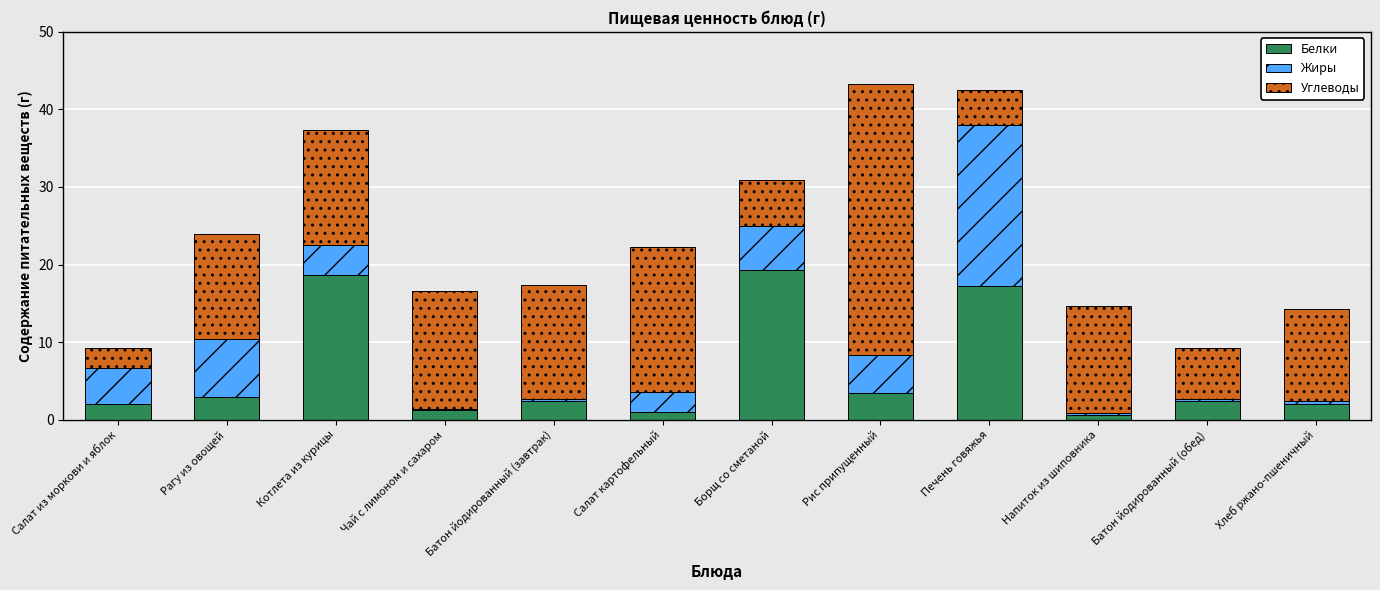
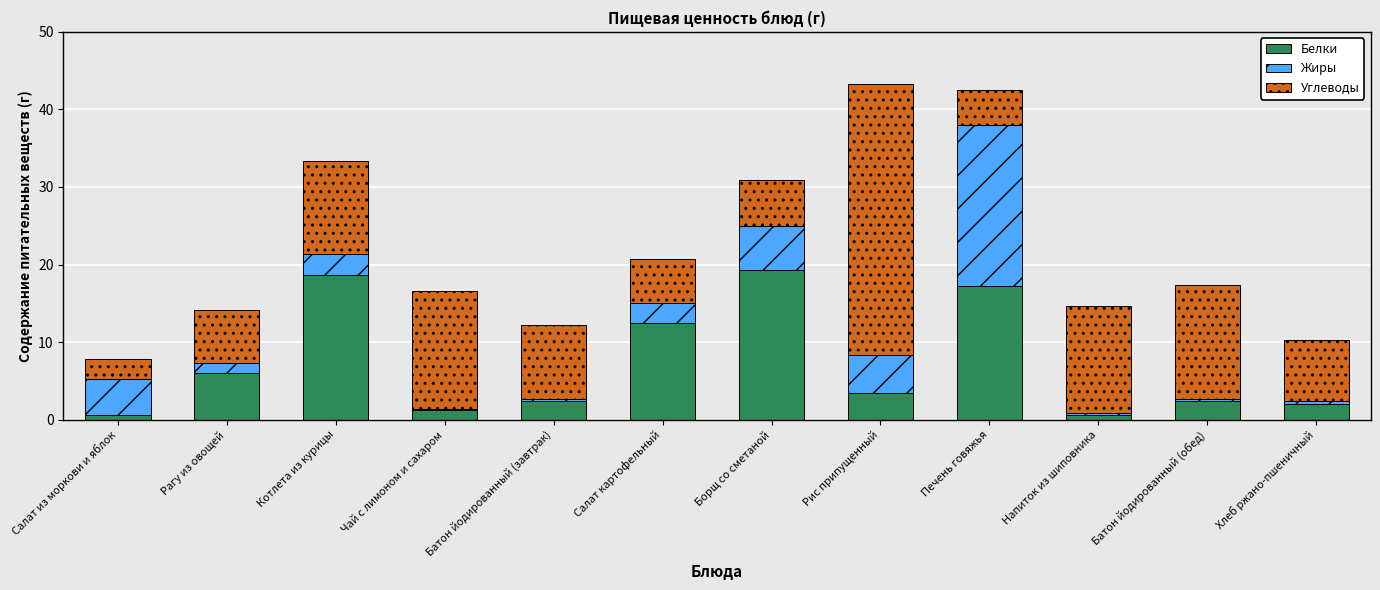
  {
    "Белки": {
-     "Салат из моркови и яблок": 2,
-     "Рагу из овощей": 3,
+     "Салат из моркови и яблок": 1,
+     "Рагу из овощей": 6,
      "Котлета из курицы": 19,
      "Чай с лимоном и сахаром": 1,
      "Батон йодированный (завтрак)": 2,
-     "Салат картофельный": 1,
+     "Салат картофельный": 13,
      "Борщ со сметаной": 19,
      "Рис припущенный": 4,
      "Печень говяжья": 17,
      "Напиток из шиповника": 1,
      "Батон йодированный (обед)": 2,
      "Хлеб ржано-пшеничный": 2
    },
    "Жиры": {
      "Салат из моркови и яблок": 5,
-     "Рагу из овощей": 8,
-     "Котлета из курицы": 4,
+     "Рагу из овощей": 1,
+     "Котлета из курицы": 3,
      "Салат картофельный": 3,
      "Борщ со сметаной": 6,
      "Рис припущенный": 5,
      "Печень говяжья": 21,
      "Хлеб ржано-пшеничный": 0
    },
    "Углеводы": {
      "Салат из моркови и яблок": 3,
-     "Рагу из овощей": 14,
-     "Котлета из курицы": 15,
+     "Рагу из овощей": 7,
+     "Котлета из курицы": 12,
      "Чай с лимоном и сахаром": 15,
-     "Батон йодированный (завтрак)": 15,
-     "Салат картофельный": 19,
+     "Батон йодированный (завтрак)": 10,
+     "Салат картофельный": 6,
      "Борщ со сметаной": 6,
      "Рис припущенный": 35,
      "Печень говяжья": 4,
      "Напиток из шиповника": 14,
-     "Батон йодированный (обед)": 7,
-     "Хлеб ржано-пшеничный": 12
+     "Батон йодированный (обед)": 15,
+     "Хлеб ржано-пшеничный": 8
    }
  }
